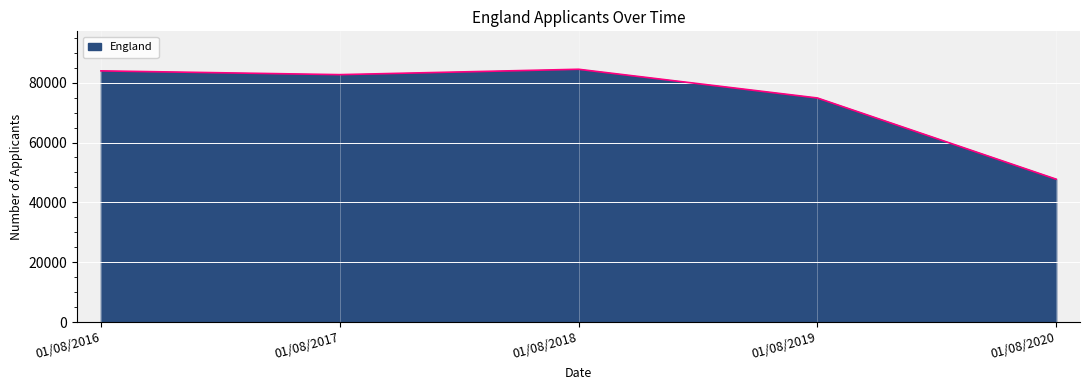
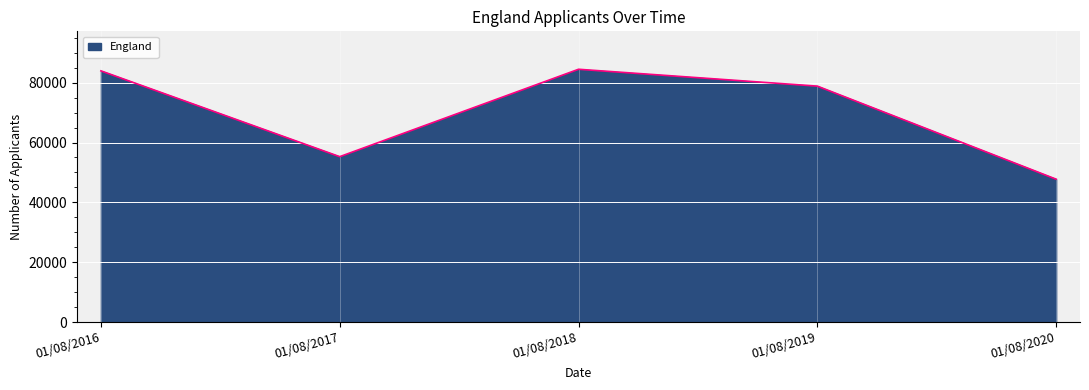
  {
    "01/08/2016": 84000,
-   "01/08/2017": 83000,
+   "01/08/2017": 55000,
    "01/08/2018": 84000,
-   "01/08/2019": 75000,
+   "01/08/2019": 79000,
    "01/08/2020": 48000
  }
